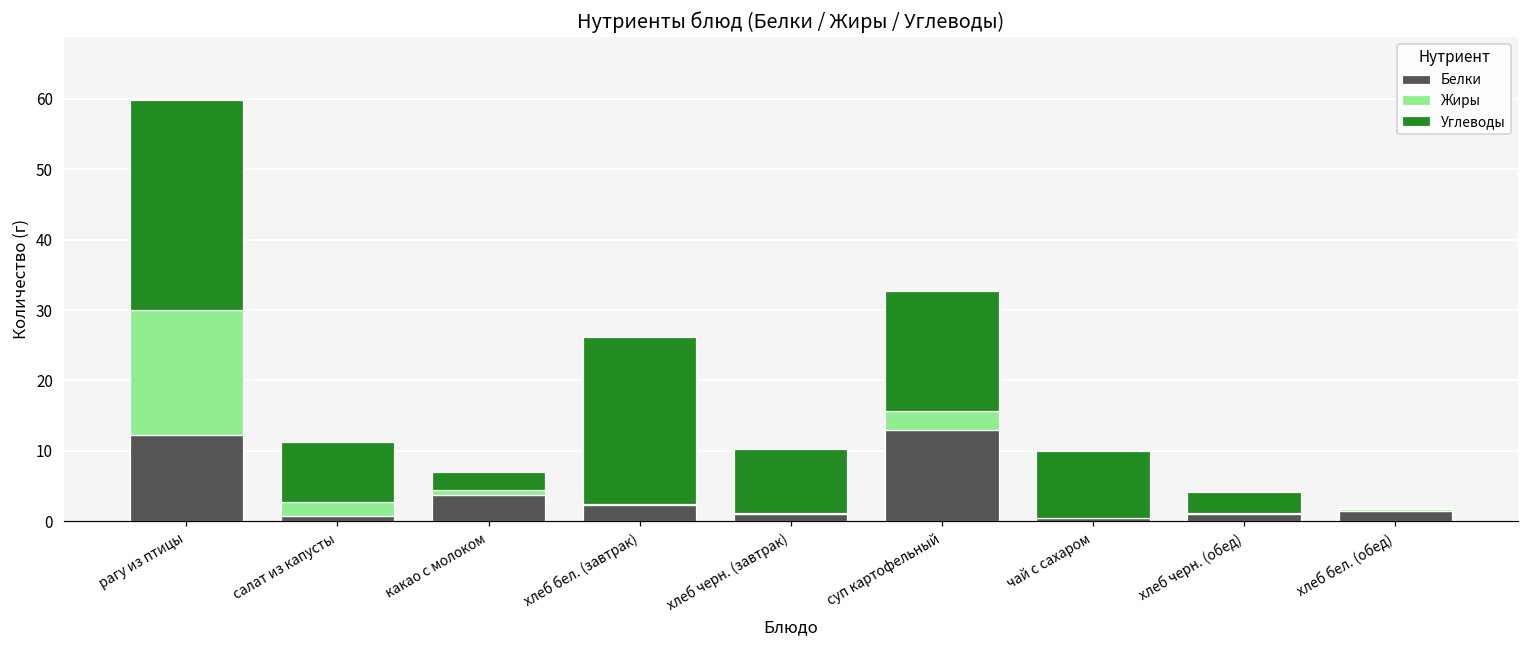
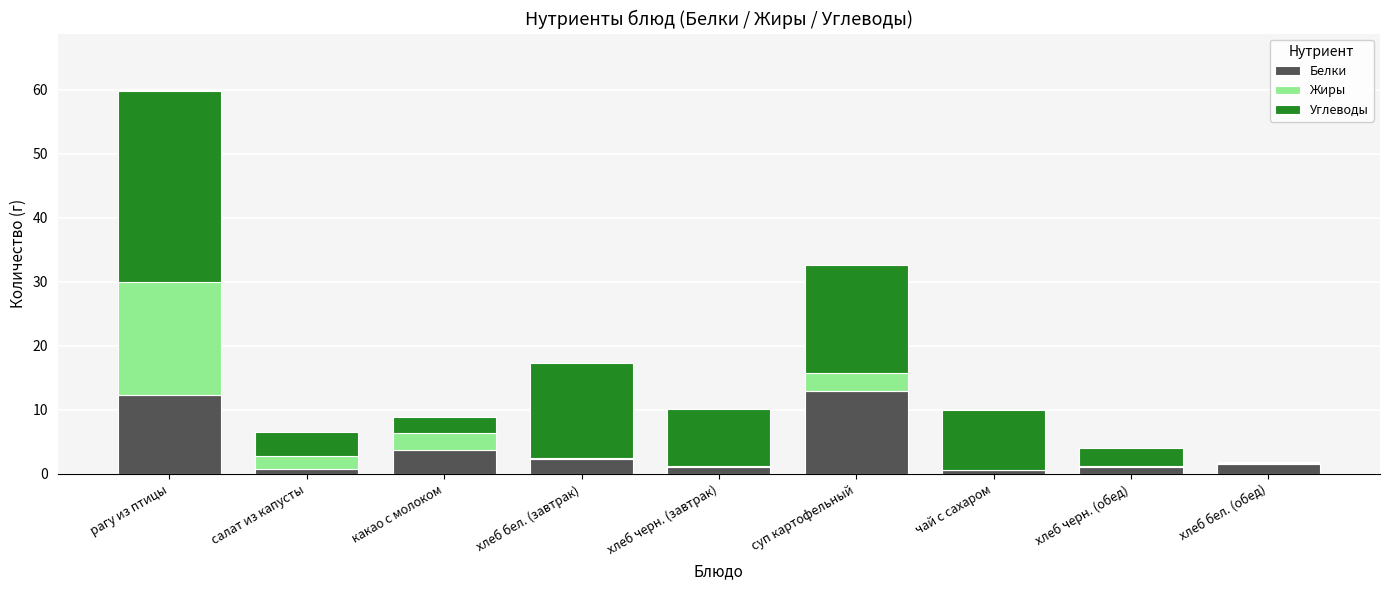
  {
    "Белки": {
      "рагу из птицы": 12,
      "салат из капусты": 1,
      "какао с молоком": 4,
      "хлеб бел. (завтрак)": 2,
      "хлеб черн. (завтрак)": 1,
      "суп картофельный": 13,
      "чай с сахаром": 1,
      "хлеб черн. (обед)": 1,
      "хлеб бел. (обед)": 2
    },
    "Жиры": {
      "рагу из птицы": 18,
      "салат из капусты": 2,
-     "какао с молоком": 1,
+     "какао с молоком": 3,
      "суп картофельный": 3,
      "чай с сахаром": 0
    },
    "Углеводы": {
      "рагу из птицы": 30,
-     "салат из капусты": 9,
+     "салат из капусты": 4,
      "какао с молоком": 3,
-     "хлеб бел. (завтрак)": 24,
+     "хлеб бел. (завтрак)": 15,
      "хлеб черн. (завтрак)": 9,
      "суп картофельный": 17,
      "чай с сахаром": 9,
      "хлеб черн. (обед)": 3
    }
  }
